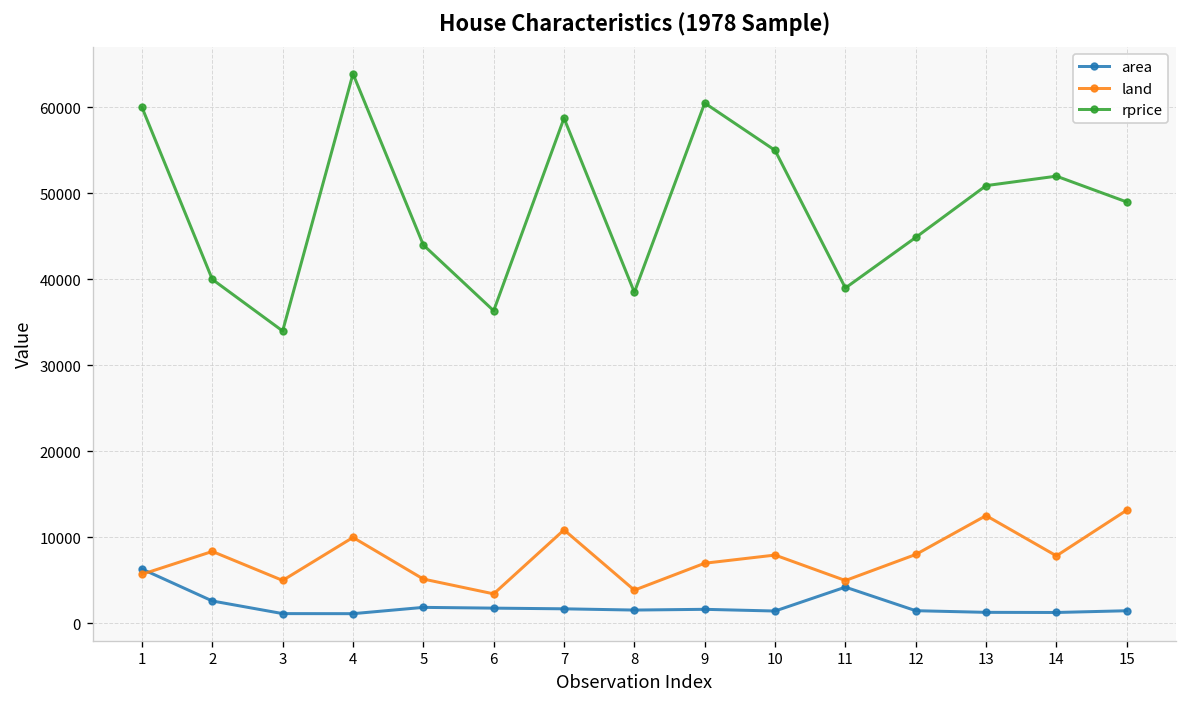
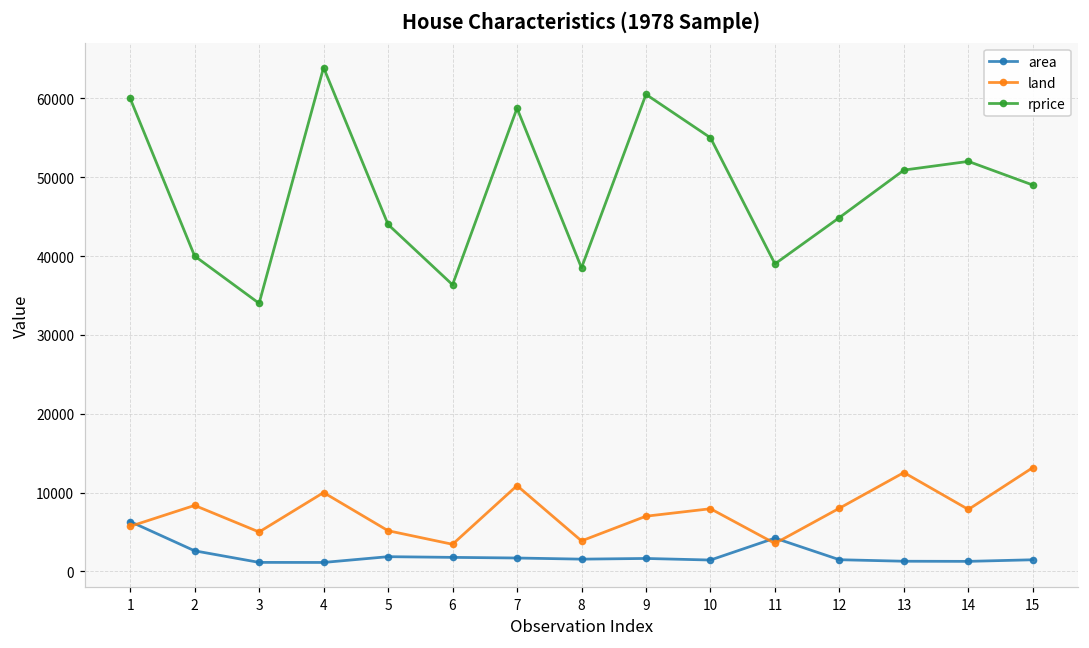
  {
    "area": {
      "1": 6000,
      "2": 3000,
      "3": 1000,
      "4": 1000,
      "5": 2000,
      "6": 2000,
      "7": 2000,
      "8": 2000,
      "9": 2000,
      "10": 1000,
      "11": 4000,
      "12": 1000,
      "13": 1000,
      "14": 1000,
      "15": 1000
    },
    "land": {
      "1": 6000,
      "2": 8000,
      "3": 5000,
      "4": 10000,
      "5": 5000,
      "6": 3000,
      "7": 11000,
      "8": 4000,
      "9": 7000,
      "10": 8000,
-     "11": 5000,
+     "11": 4000,
      "12": 8000,
      "13": 13000,
      "14": 8000,
      "15": 13000
    },
    "rprice": {
      "1": 60000,
      "2": 40000,
      "3": 34000,
      "4": 64000,
      "5": 44000,
      "6": 36000,
      "7": 59000,
      "8": 39000,
      "9": 61000,
      "10": 55000,
      "11": 39000,
      "12": 45000,
      "13": 51000,
      "14": 52000,
      "15": 49000
    }
  }
